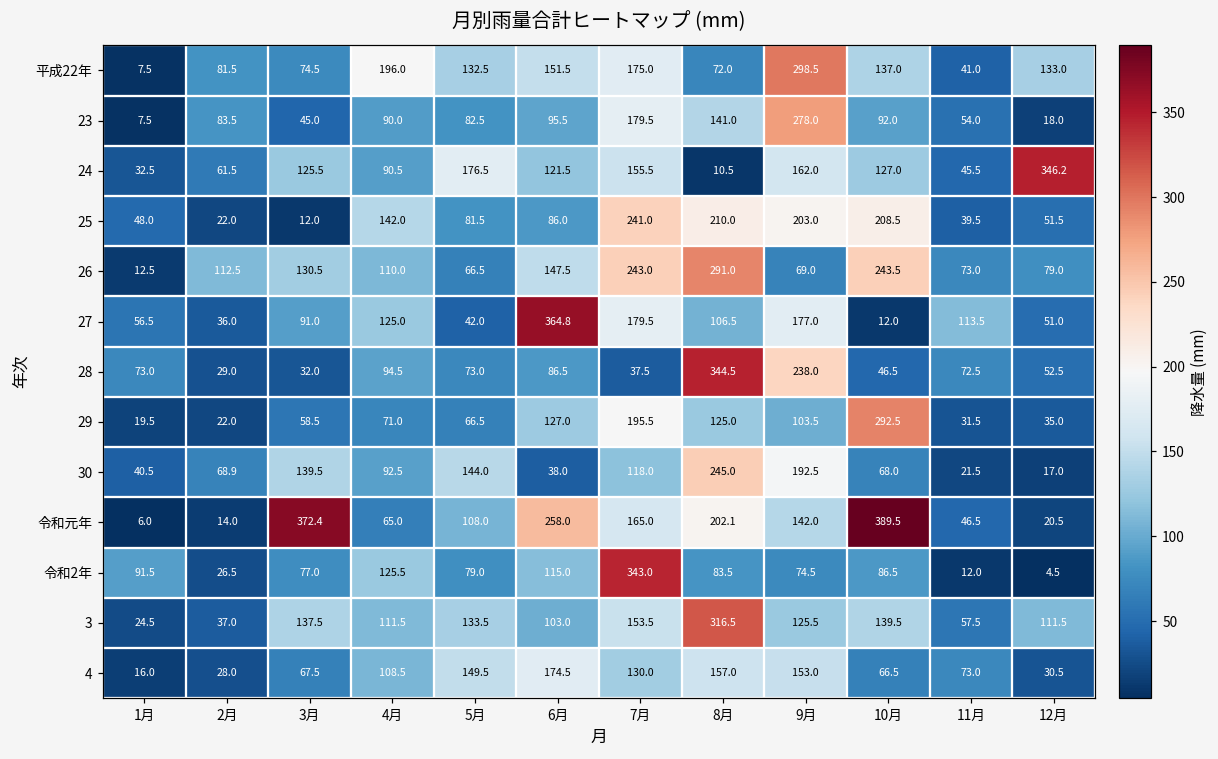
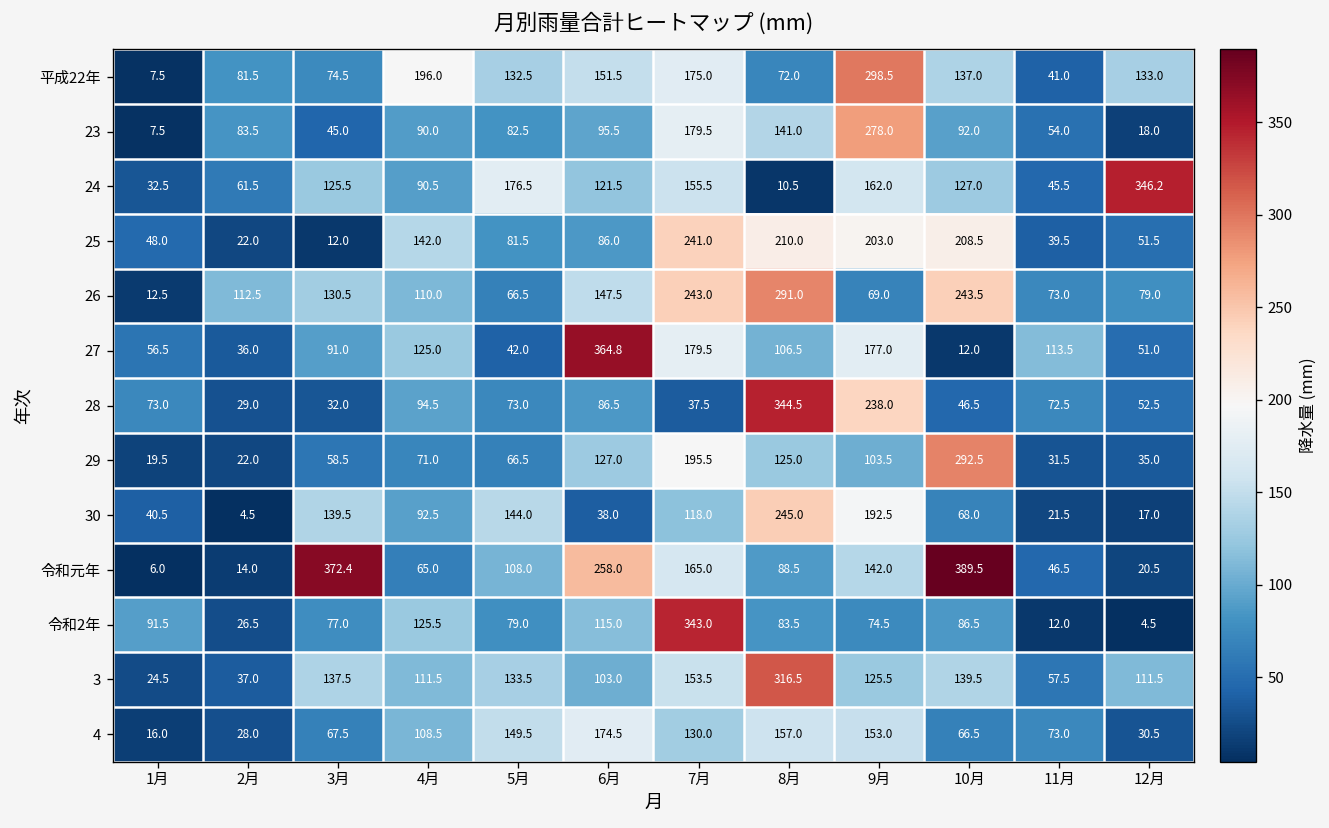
  {
    "平成22年": {
      "1月": 7.5,
      "2月": 81.5,
      "3月": 74.5,
      "4月": 196.0,
      "5月": 132.5,
      "6月": 151.5,
      "7月": 175.0,
      "8月": 72.0,
      "9月": 298.5,
      "10月": 137.0,
      "11月": 41.0,
      "12月": 133.0
    },
    "23": {
      "1月": 7.5,
      "2月": 83.5,
      "3月": 45.0,
      "4月": 90.0,
      "5月": 82.5,
      "6月": 95.5,
      "7月": 179.5,
      "8月": 141.0,
      "9月": 278.0,
      "10月": 92.0,
      "11月": 54.0,
      "12月": 18.0
    },
    "24": {
      "1月": 32.5,
      "2月": 61.5,
      "3月": 125.5,
      "4月": 90.5,
      "5月": 176.5,
      "6月": 121.5,
      "7月": 155.5,
      "8月": 10.5,
      "9月": 162.0,
      "10月": 127.0,
      "11月": 45.5,
      "12月": 346.2
    },
    "25": {
      "1月": 48.0,
      "2月": 22.0,
      "3月": 12.0,
      "4月": 142.0,
      "5月": 81.5,
      "6月": 86.0,
      "7月": 241.0,
      "8月": 210.0,
      "9月": 203.0,
      "10月": 208.5,
      "11月": 39.5,
      "12月": 51.5
    },
    "26": {
      "1月": 12.5,
      "2月": 112.5,
      "3月": 130.5,
      "4月": 110.0,
      "5月": 66.5,
      "6月": 147.5,
      "7月": 243.0,
      "8月": 291.0,
      "9月": 69.0,
      "10月": 243.5,
      "11月": 73.0,
      "12月": 79.0
    },
    "27": {
      "1月": 56.5,
      "2月": 36.0,
      "3月": 91.0,
      "4月": 125.0,
      "5月": 42.0,
      "6月": 364.8,
      "7月": 179.5,
      "8月": 106.5,
      "9月": 177.0,
      "10月": 12.0,
      "11月": 113.5,
      "12月": 51.0
    },
    "28": {
      "1月": 73.0,
      "2月": 29.0,
      "3月": 32.0,
      "4月": 94.5,
      "5月": 73.0,
      "6月": 86.5,
      "7月": 37.5,
      "8月": 344.5,
      "9月": 238.0,
      "10月": 46.5,
      "11月": 72.5,
      "12月": 52.5
    },
    "29": {
      "1月": 19.5,
      "2月": 22.0,
      "3月": 58.5,
      "4月": 71.0,
      "5月": 66.5,
      "6月": 127.0,
      "7月": 195.5,
      "8月": 125.0,
      "9月": 103.5,
      "10月": 292.5,
      "11月": 31.5,
      "12月": 35.0
    },
    "30": {
      "1月": 40.5,
-     "2月": 68.9,
+     "2月": 4.5,
      "3月": 139.5,
      "4月": 92.5,
      "5月": 144.0,
      "6月": 38.0,
      "7月": 118.0,
      "8月": 245.0,
      "9月": 192.5,
      "10月": 68.0,
      "11月": 21.5,
      "12月": 17.0
    },
    "令和元年": {
      "1月": 6.0,
      "2月": 14.0,
      "3月": 372.4,
      "4月": 65.0,
      "5月": 108.0,
      "6月": 258.0,
      "7月": 165.0,
-     "8月": 202.1,
+     "8月": 88.5,
      "9月": 142.0,
      "10月": 389.5,
      "11月": 46.5,
      "12月": 20.5
    },
    "令和2年": {
      "1月": 91.5,
      "2月": 26.5,
      "3月": 77.0,
      "4月": 125.5,
      "5月": 79.0,
      "6月": 115.0,
      "7月": 343.0,
      "8月": 83.5,
      "9月": 74.5,
      "10月": 86.5,
      "11月": 12.0,
      "12月": 4.5
    },
    "3": {
      "1月": 24.5,
      "2月": 37.0,
      "3月": 137.5,
      "4月": 111.5,
      "5月": 133.5,
      "6月": 103.0,
      "7月": 153.5,
      "8月": 316.5,
      "9月": 125.5,
      "10月": 139.5,
      "11月": 57.5,
      "12月": 111.5
    },
    "4": {
      "1月": 16.0,
      "2月": 28.0,
      "3月": 67.5,
      "4月": 108.5,
      "5月": 149.5,
      "6月": 174.5,
      "7月": 130.0,
      "8月": 157.0,
      "9月": 153.0,
      "10月": 66.5,
      "11月": 73.0,
      "12月": 30.5
    }
  }
